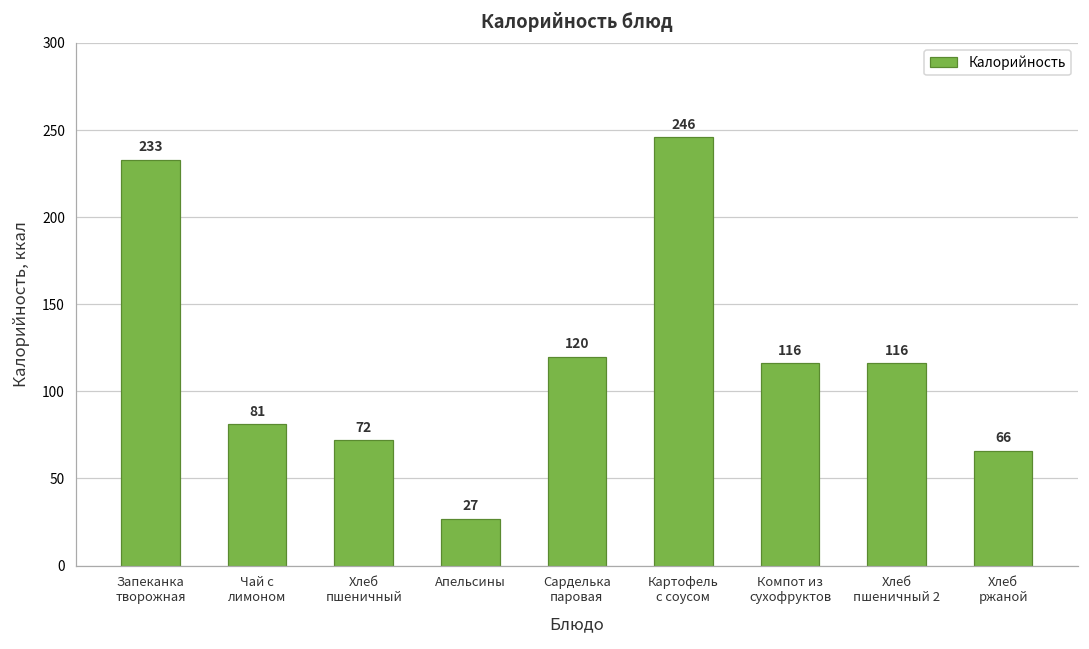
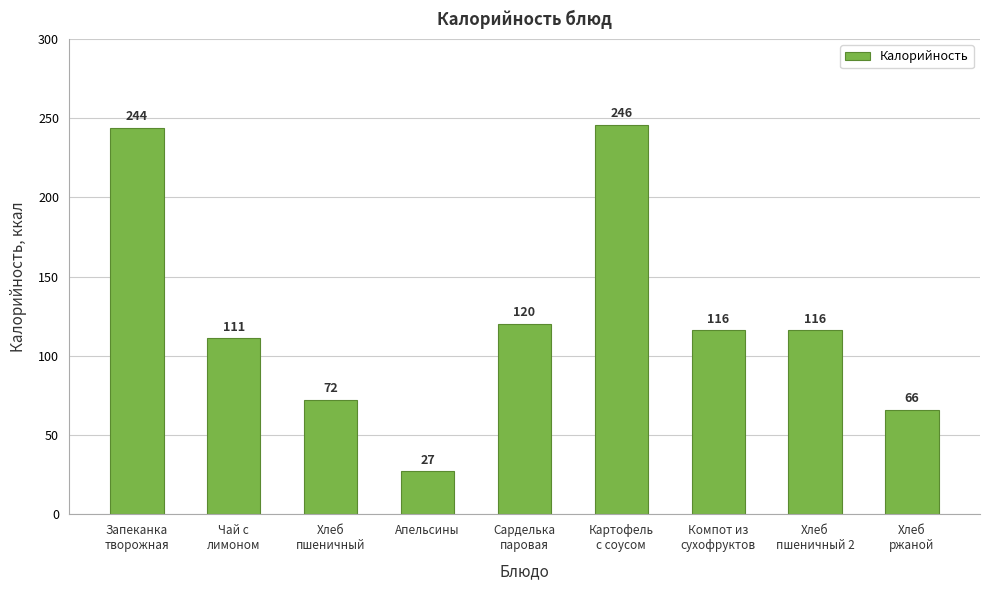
  {
-   "Запеканка творожная": 233,
-   "Чай с лимоном": 81,
+   "Запеканка творожная": 244,
+   "Чай с лимоном": 111,
    "Хлеб пшеничный": 72,
    "Апельсины": 27,
    "Сарделька паровая": 120,
    "Картофель с соусом": 246,
    "Компот из сухофруктов": 116,
    "Хлеб пшеничный 2": 116,
    "Хлеб ржаной": 66
  }
